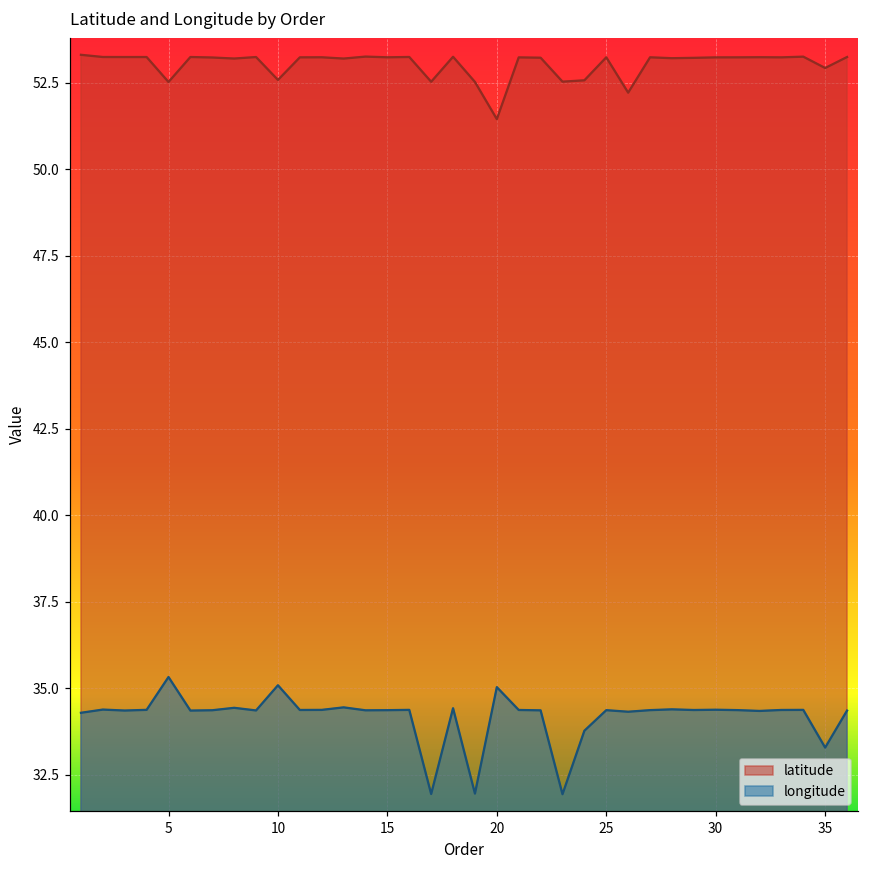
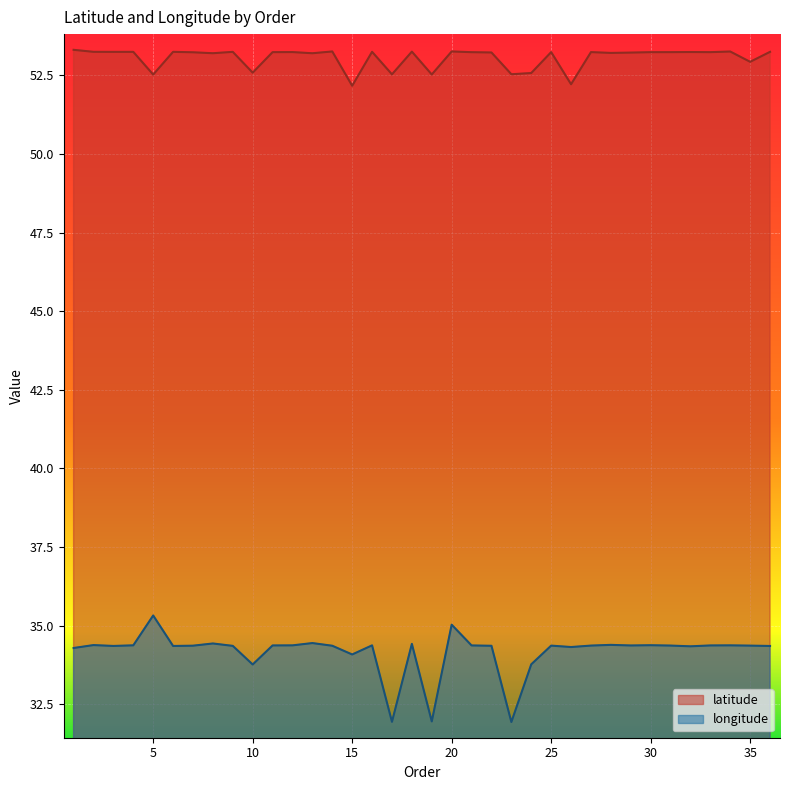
  {
    "latitude": {
      "5": 52.5,
      "10": 52.6,
-     "15": 53.2,
-     "20": 51.5,
+     "15": 52.2,
+     "20": 53.3,
      "25": 53.2,
      "30": 53.2,
      "35": 52.9
    },
    "longitude": {
      "5": 35.3,
-     "10": 35.1,
-     "15": 34.4,
+     "10": 33.8,
+     "15": 34.1,
      "20": 35.0,
      "25": 34.4,
      "30": 34.4,
-     "35": 33.3
+     "35": 34.4
    }
  }
